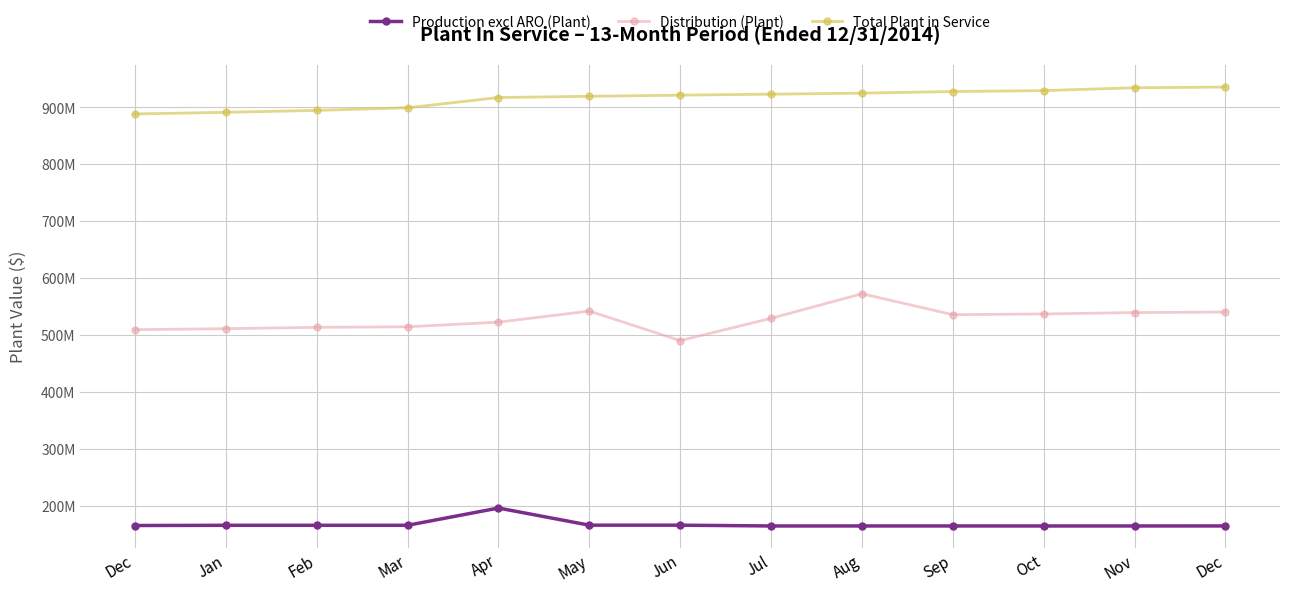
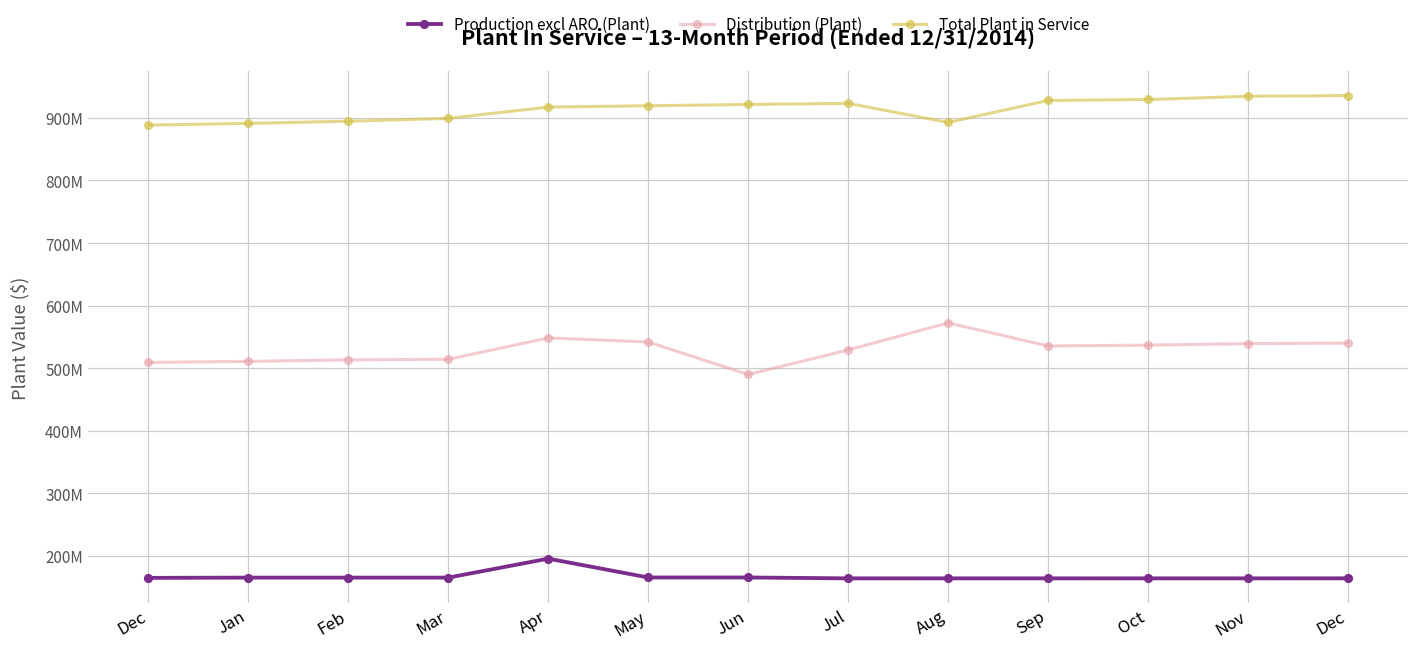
  {
    "Production excl ARO (Plant)": {
      "Jan": 170000000,
      "Feb": 170000000,
      "Mar": 170000000,
      "Apr": 200000000,
      "May": 170000000,
      "Jun": 170000000,
      "Jul": 160000000,
      "Aug": 160000000,
      "Sep": 160000000,
      "Oct": 160000000,
      "Nov": 160000000
    },
    "Distribution (Plant)": {
      "Jan": 510000000,
      "Feb": 510000000,
      "Mar": 510000000,
-     "Apr": 520000000,
+     "Apr": 550000000,
      "May": 540000000,
      "Jun": 490000000,
      "Jul": 530000000,
      "Aug": 570000000,
      "Sep": 540000000,
      "Oct": 540000000,
      "Nov": 540000000
    },
    "Total Plant in Service": {
      "Jan": 890000000,
      "Feb": 890000000,
      "Mar": 900000000,
      "Apr": 920000000,
      "May": 920000000,
      "Jun": 920000000,
      "Jul": 920000000,
-     "Aug": 920000000,
+     "Aug": 890000000,
      "Sep": 930000000,
      "Oct": 930000000,
      "Nov": 930000000
    }
  }
